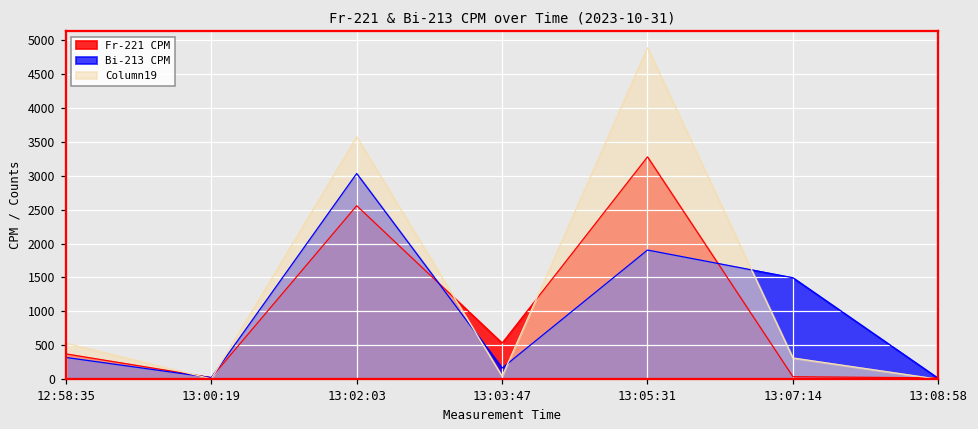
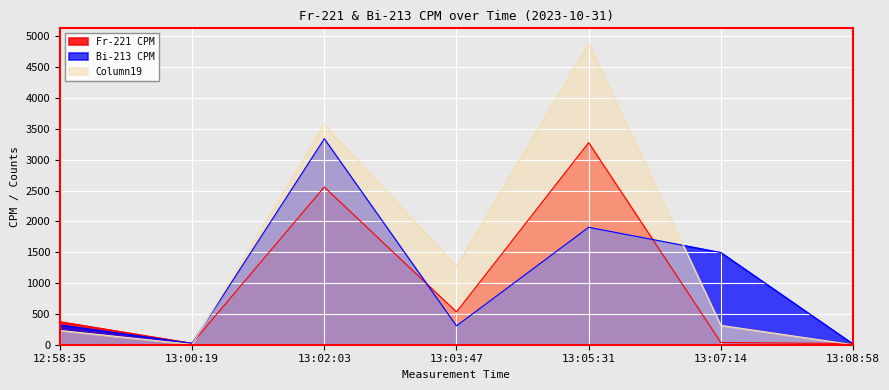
  {
    "Fr-221 CPM": {
      "12:58:35": 400,
      "13:02:03": 2600,
      "13:03:47": 500,
      "13:05:31": 3300,
      "13:07:14": 0
    },
    "Bi-213 CPM": {
      "12:58:35": 300,
-     "13:02:03": 3000,
-     "13:03:47": 200,
+     "13:02:03": 3300,
+     "13:03:47": 300,
      "13:05:31": 1900,
      "13:07:14": 1500
    },
    "Column19": {
-     "12:58:35": 500,
+     "12:58:35": 200,
      "13:02:03": 3600,
-     "13:03:47": 0,
+     "13:03:47": 1300,
      "13:05:31": 4900,
      "13:07:14": 300
    }
  }
